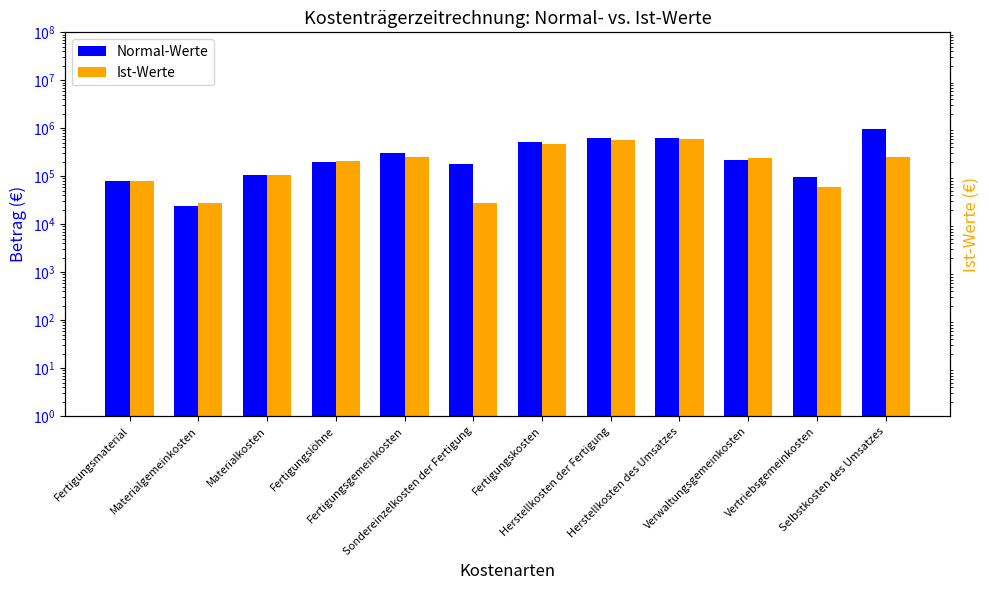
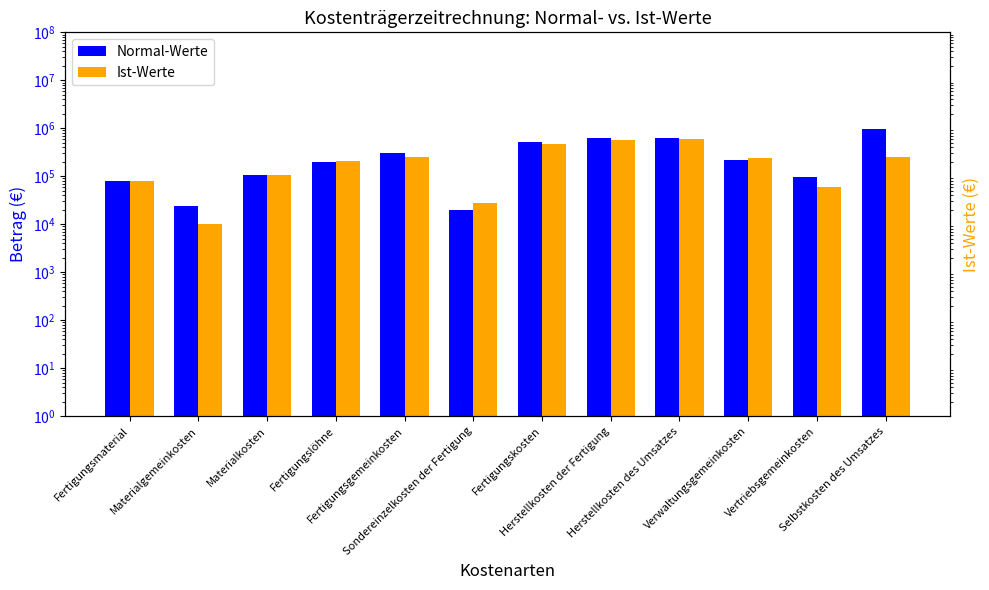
  {
    "Normal-Werte": {
      "Fertigungsmaterial": 80000,
      "Materialgemeinkosten": 20000,
      "Materialkosten": 100000,
      "Fertigungslöhne": 200000,
      "Fertigungsgemeinkosten": 300000,
-     "Sondereinzelkosten der Fertigung": 180000,
+     "Sondereinzelkosten der Fertigung": 20000,
      "Fertigungskosten": 500000,
      "Herstellkosten der Fertigung": 600000,
      "Herstellkosten des Umsatzes": 600000,
      "Verwaltungsgemeinkosten": 200000,
      "Vertriebsgemeinkosten": 100000,
      "Selbstkosten des Umsatzes": 1000000
    },
    "Ist-Werte": {
      "Fertigungsmaterial": 80000,
-     "Materialgemeinkosten": 30000,
+     "Materialgemeinkosten": 10000,
      "Materialkosten": 110000,
      "Fertigungslöhne": 200000,
      "Fertigungsgemeinkosten": 300000,
      "Sondereinzelkosten der Fertigung": 30000,
      "Fertigungskosten": 500000,
      "Herstellkosten der Fertigung": 600000,
      "Herstellkosten des Umsatzes": 600000,
      "Verwaltungsgemeinkosten": 200000,
      "Vertriebsgemeinkosten": 60000,
      "Selbstkosten des Umsatzes": 300000
    }
  }
